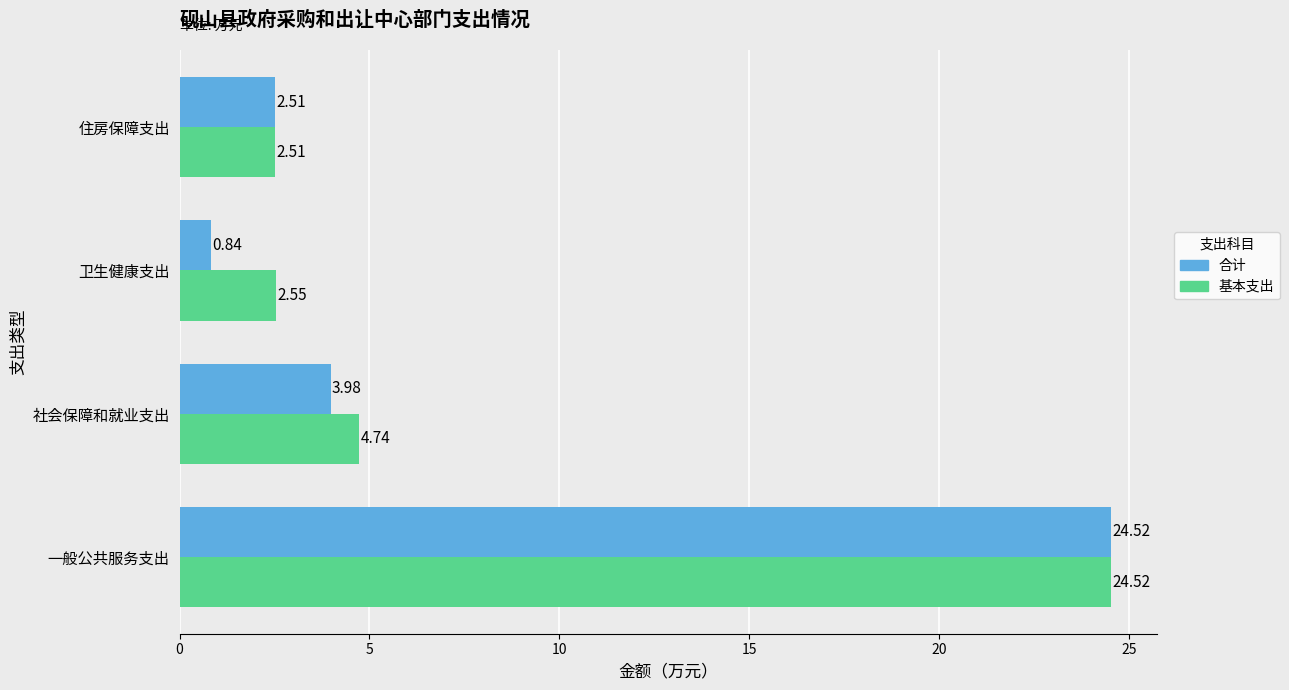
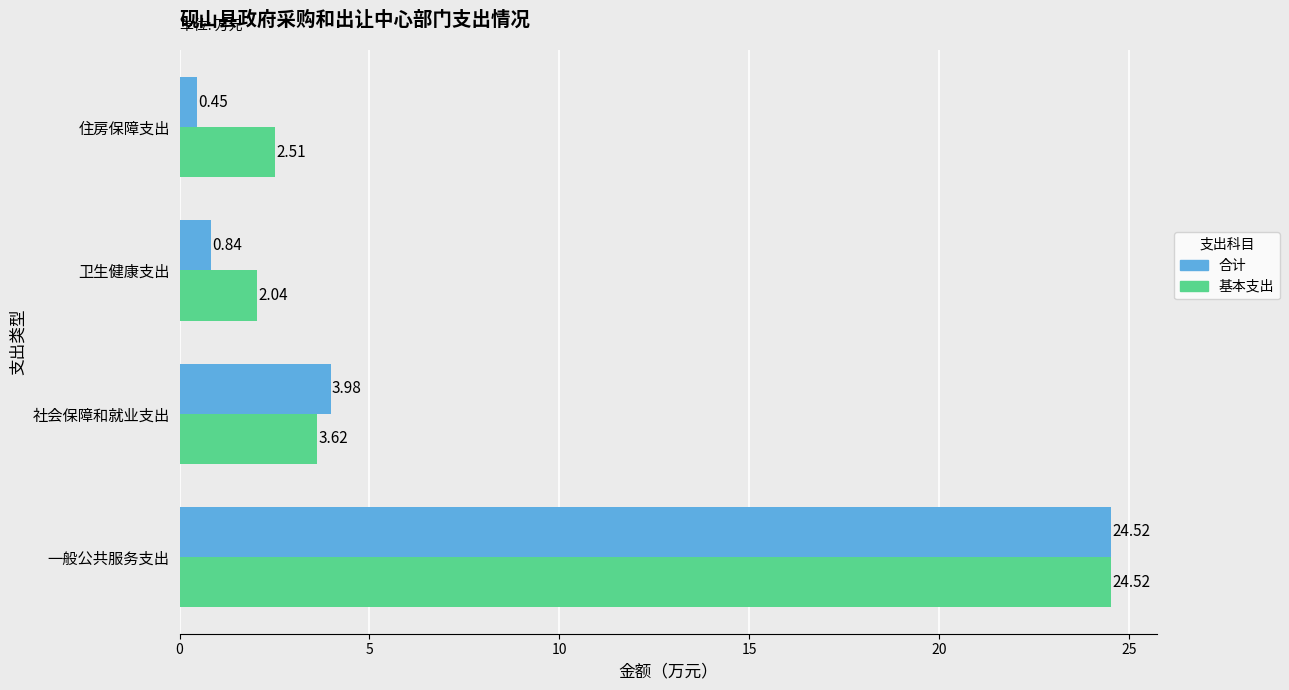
  {
    "合计": {
-     "住房保障支出": 2.51,
+     "住房保障支出": 0.45,
      "卫生健康支出": 0.84,
      "社会保障和就业支出": 3.98,
      "一般公共服务支出": 24.52
    },
    "基本支出": {
      "住房保障支出": 2.51,
-     "卫生健康支出": 2.55,
-     "社会保障和就业支出": 4.74,
+     "卫生健康支出": 2.04,
+     "社会保障和就业支出": 3.62,
      "一般公共服务支出": 24.52
    }
  }
